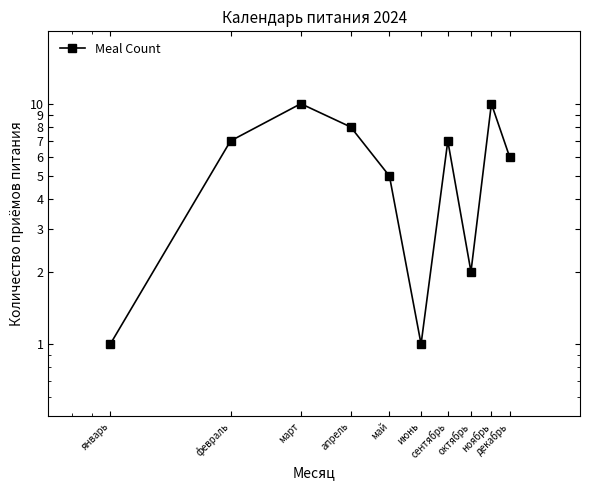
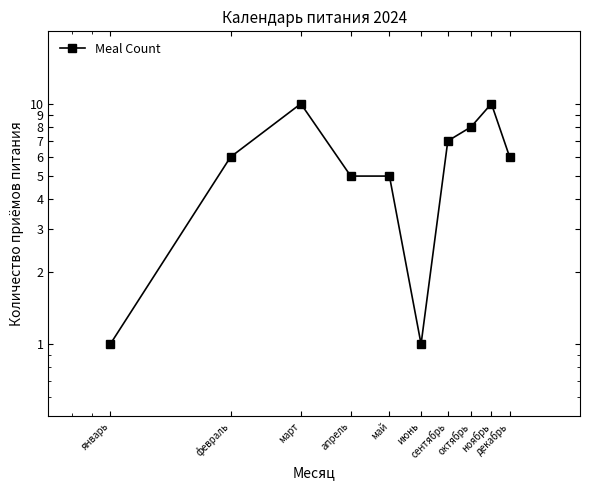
  {
    "январь": 1,
-   "февраль": 7,
+   "февраль": 6,
    "март": 10,
-   "апрель": 8,
+   "апрель": 5,
    "май": 5,
    "июнь": 1,
    "сентябрь": 7,
-   "октябрь": 2,
+   "октябрь": 8,
    "ноябрь": 10,
    "декабрь": 6
  }
